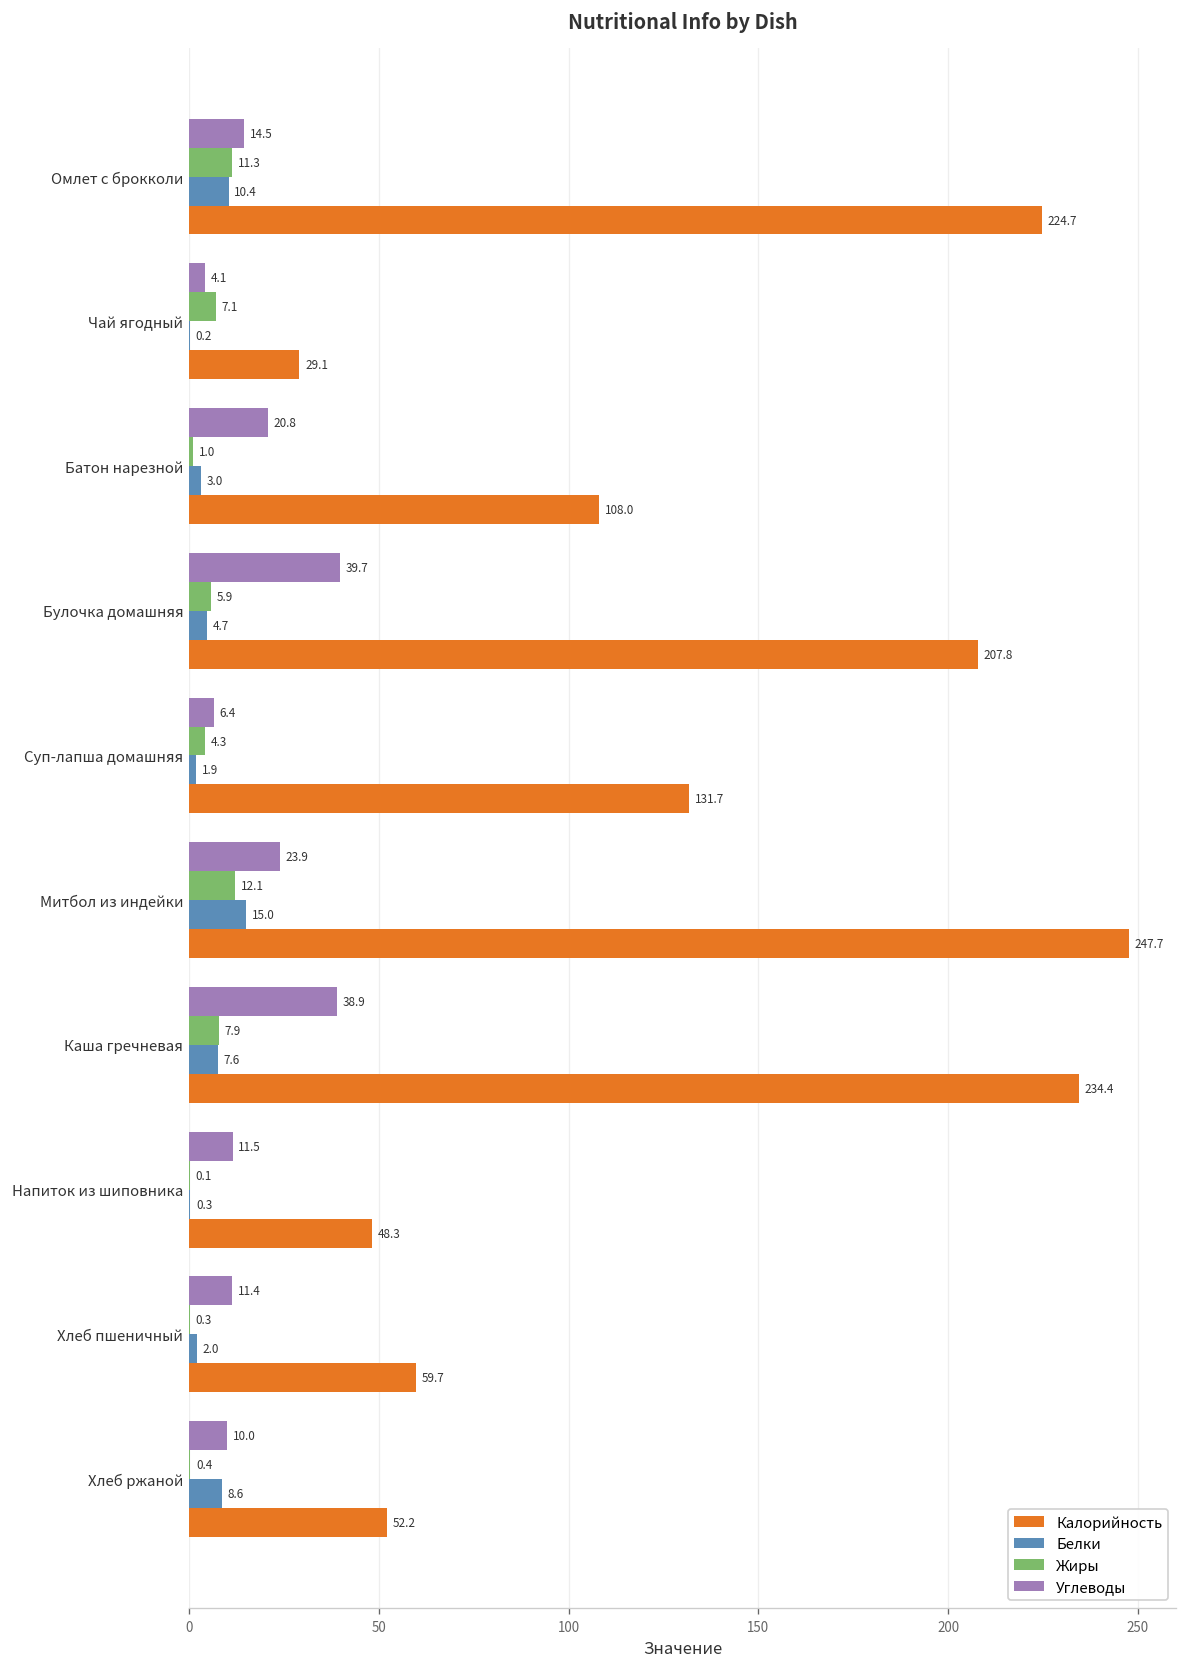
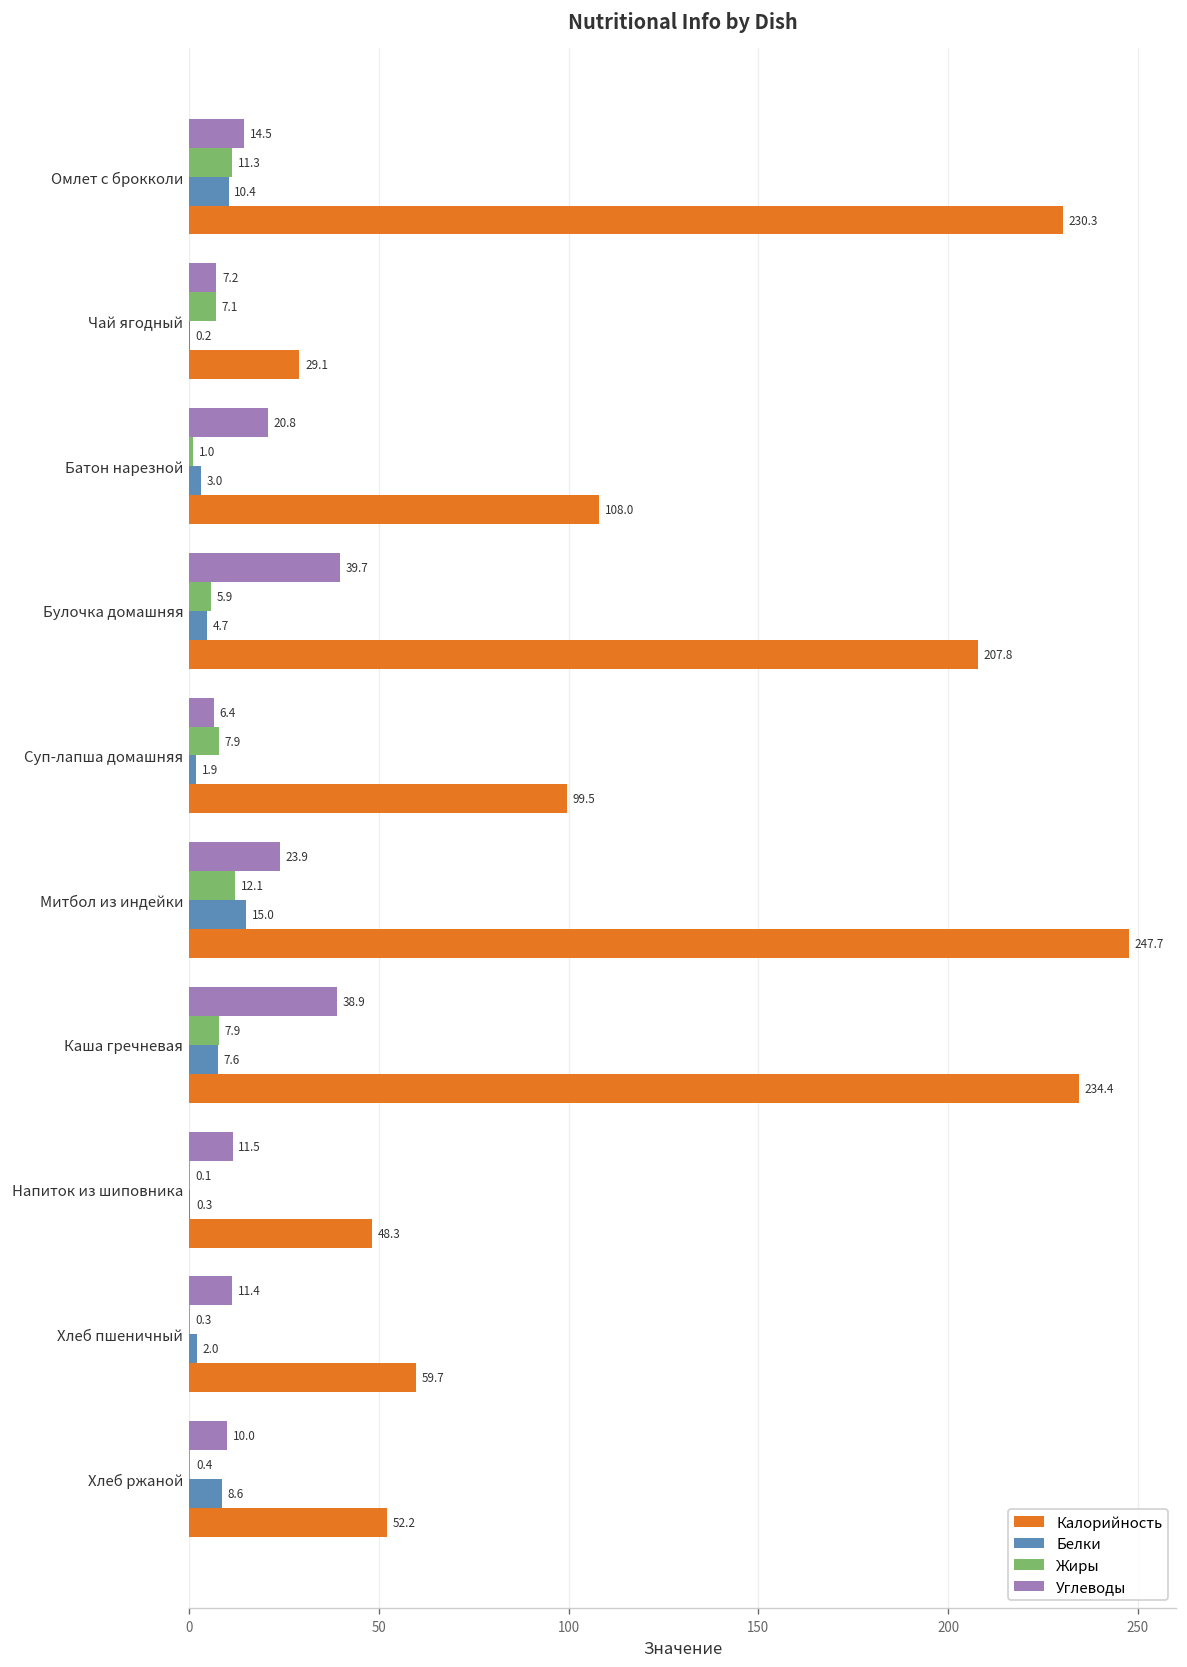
  {
    "Калорийность": {
-     "Омлет с брокколи": 224.7,
+     "Омлет с брокколи": 230.3,
      "Чай ягодный": 29.1,
      "Батон нарезной": 108.0,
      "Булочка домашняя": 207.8,
-     "Суп-лапша домашняя": 131.7,
+     "Суп-лапша домашняя": 99.5,
      "Митбол из индейки": 247.7,
      "Каша гречневая": 234.4,
      "Напиток из шиповника": 48.3,
      "Хлеб пшеничный": 59.7,
      "Хлеб ржаной": 52.2
    },
    "Белки": {
      "Омлет с брокколи": 10.4,
      "Чай ягодный": 0.2,
      "Батон нарезной": 3.0,
      "Булочка домашняя": 4.7,
      "Суп-лапша домашняя": 1.9,
      "Митбол из индейки": 15.0,
      "Каша гречневая": 7.6,
      "Напиток из шиповника": 0.3,
      "Хлеб пшеничный": 2.0,
      "Хлеб ржаной": 8.6
    },
    "Жиры": {
      "Омлет с брокколи": 11.3,
      "Чай ягодный": 7.1,
      "Батон нарезной": 1.0,
      "Булочка домашняя": 5.9,
-     "Суп-лапша домашняя": 4.3,
+     "Суп-лапша домашняя": 7.9,
      "Митбол из индейки": 12.1,
      "Каша гречневая": 7.9,
      "Напиток из шиповника": 0.1,
      "Хлеб пшеничный": 0.3,
      "Хлеб ржаной": 0.4
    },
    "Углеводы": {
      "Омлет с брокколи": 14.5,
-     "Чай ягодный": 4.1,
+     "Чай ягодный": 7.2,
      "Батон нарезной": 20.8,
      "Булочка домашняя": 39.7,
      "Суп-лапша домашняя": 6.4,
      "Митбол из индейки": 23.9,
      "Каша гречневая": 38.9,
      "Напиток из шиповника": 11.5,
      "Хлеб пшеничный": 11.4,
      "Хлеб ржаной": 10.0
    }
  }
